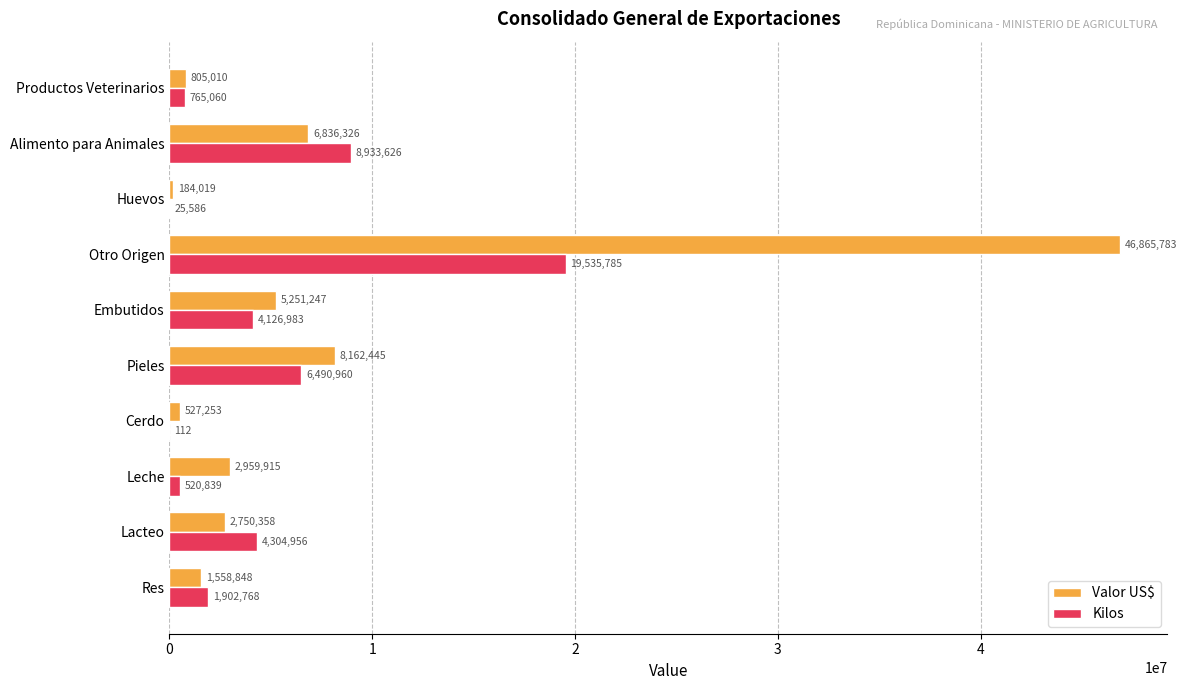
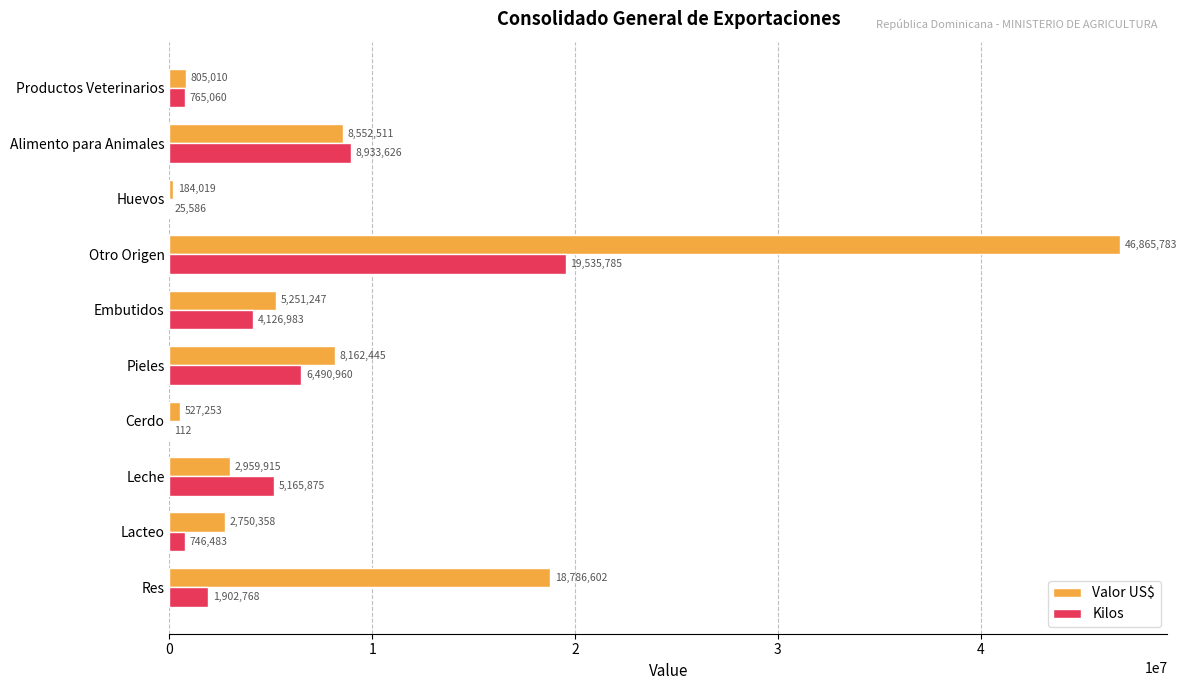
  {
    "Valor US$": {
      "Productos Veterinarios": "805,010",
-     "Alimento para Animales": "6,836,326",
+     "Alimento para Animales": "8,552,511",
      "Huevos": "184,019",
      "Otro Origen": "46,865,783",
      "Embutidos": "5,251,247",
      "Pieles": "8,162,445",
      "Cerdo": "527,253",
      "Leche": "2,959,915",
      "Lacteo": "2,750,358",
-     "Res": "1,558,848"
+     "Res": "18,786,602"
    },
    "Kilos": {
      "Productos Veterinarios": "765,060",
      "Alimento para Animales": "8,933,626",
      "Huevos": "25,586",
      "Otro Origen": "19,535,785",
      "Embutidos": "4,126,983",
      "Pieles": "6,490,960",
      "Cerdo": "112",
-     "Leche": "520,839",
-     "Lacteo": "4,304,956",
+     "Leche": "5,165,875",
+     "Lacteo": "746,483",
      "Res": "1,902,768"
    }
  }
